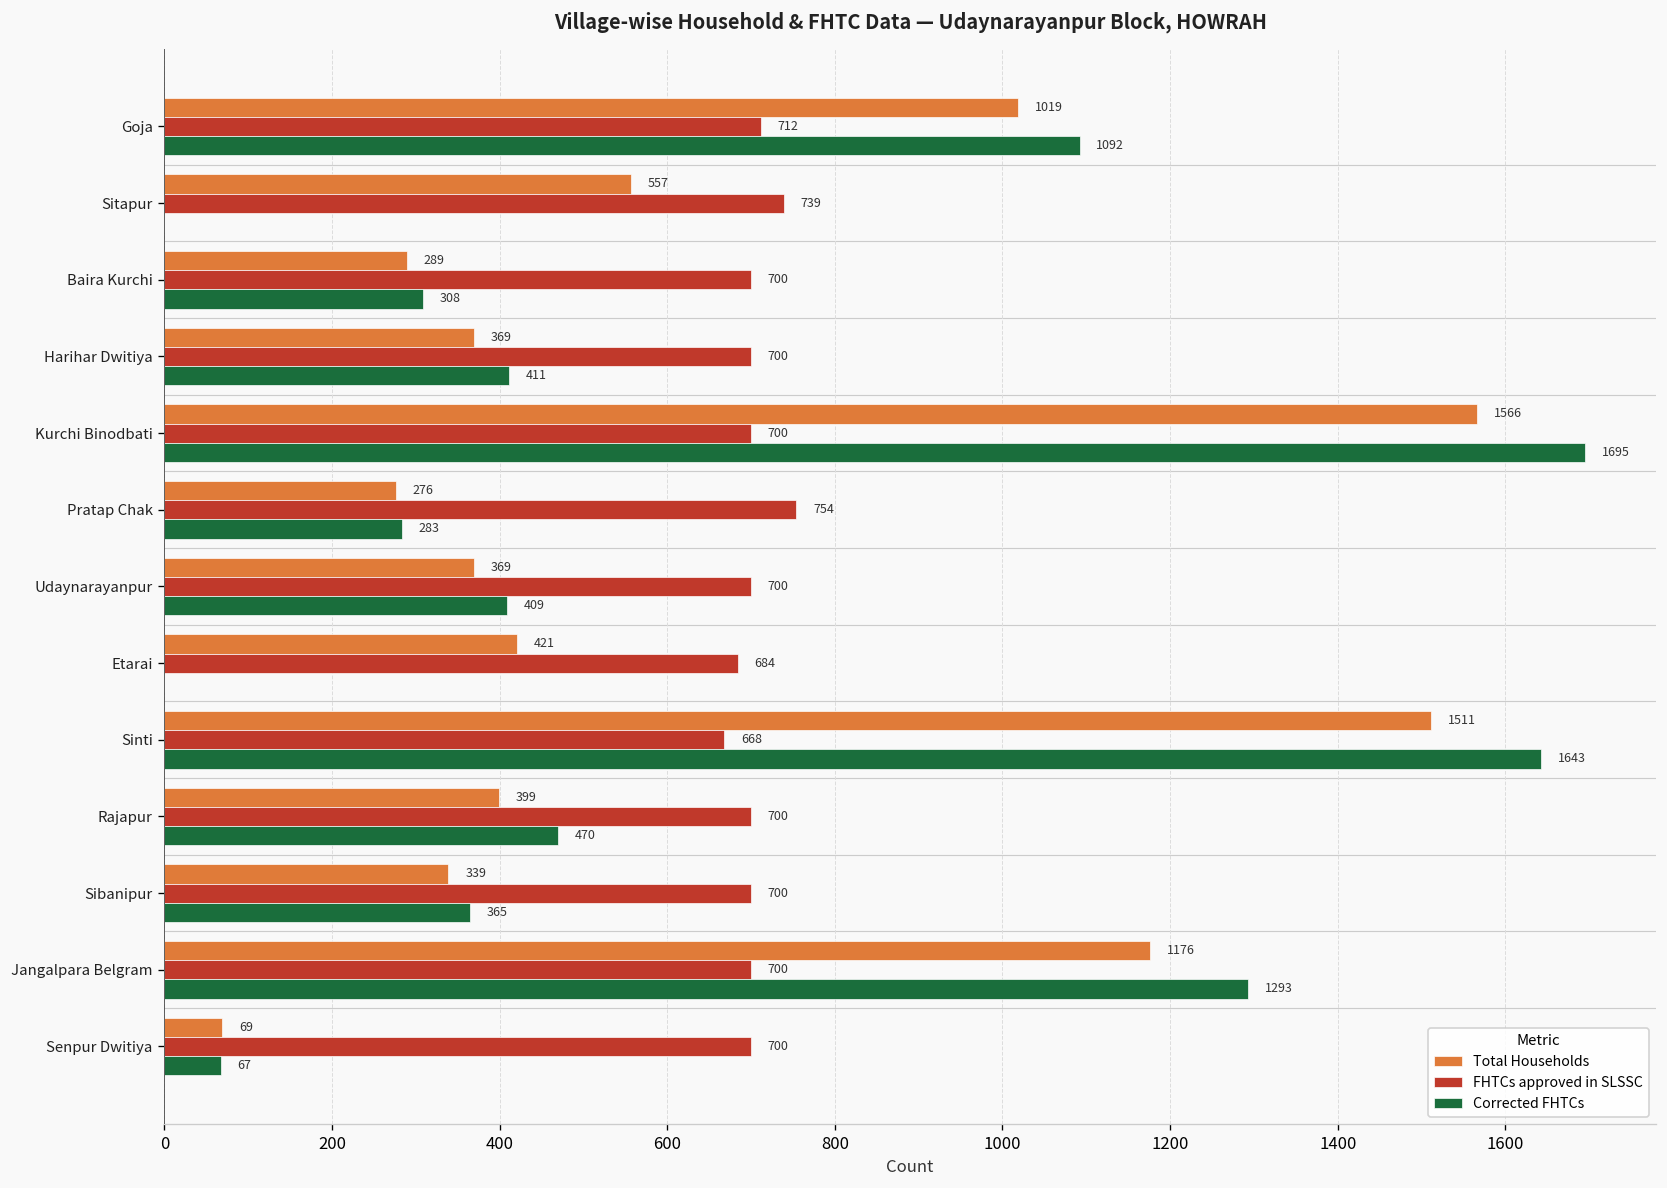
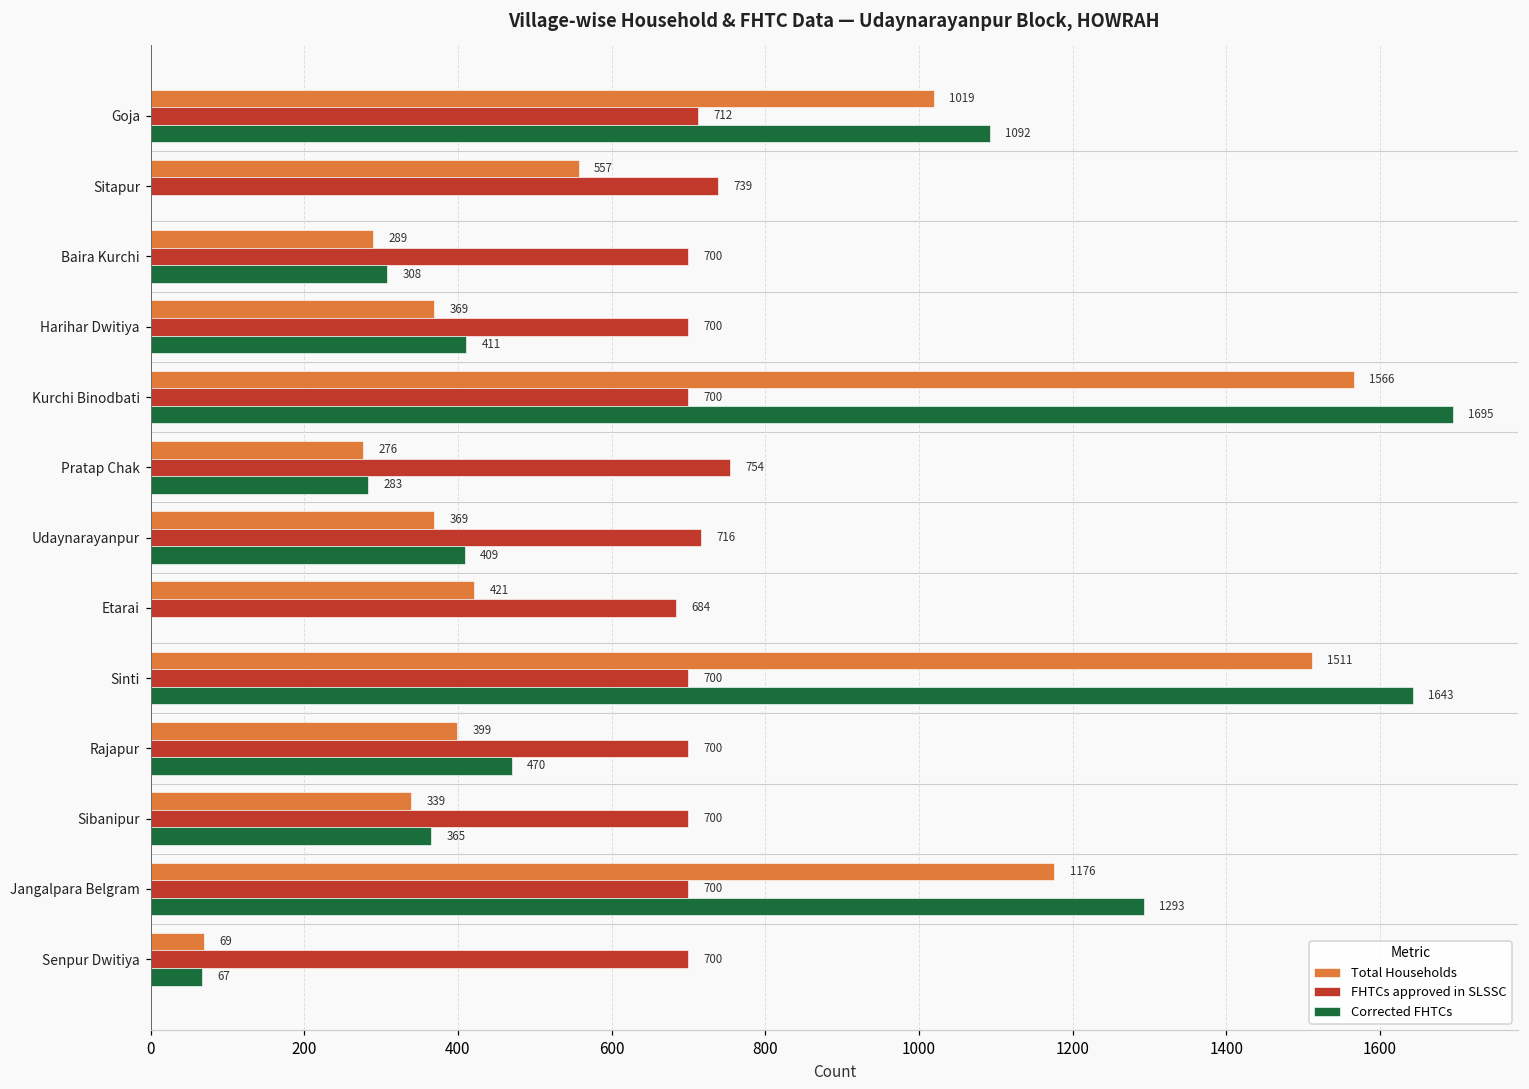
  {
    "FHTCs approved in SLSSC": {
      "Goja": 712,
      "Sitapur": 739,
      "Baira Kurchi": 700,
      "Harihar Dwitiya": 700,
      "Kurchi Binodbati": 700,
      "Pratap Chak": 754,
-     "Udaynarayanpur": 700,
+     "Udaynarayanpur": 716,
      "Etarai": 684,
-     "Sinti": 668,
+     "Sinti": 700,
      "Rajapur": 700,
      "Sibanipur": 700,
      "Jangalpara Belgram": 700,
      "Senpur Dwitiya": 700
    }
  }
